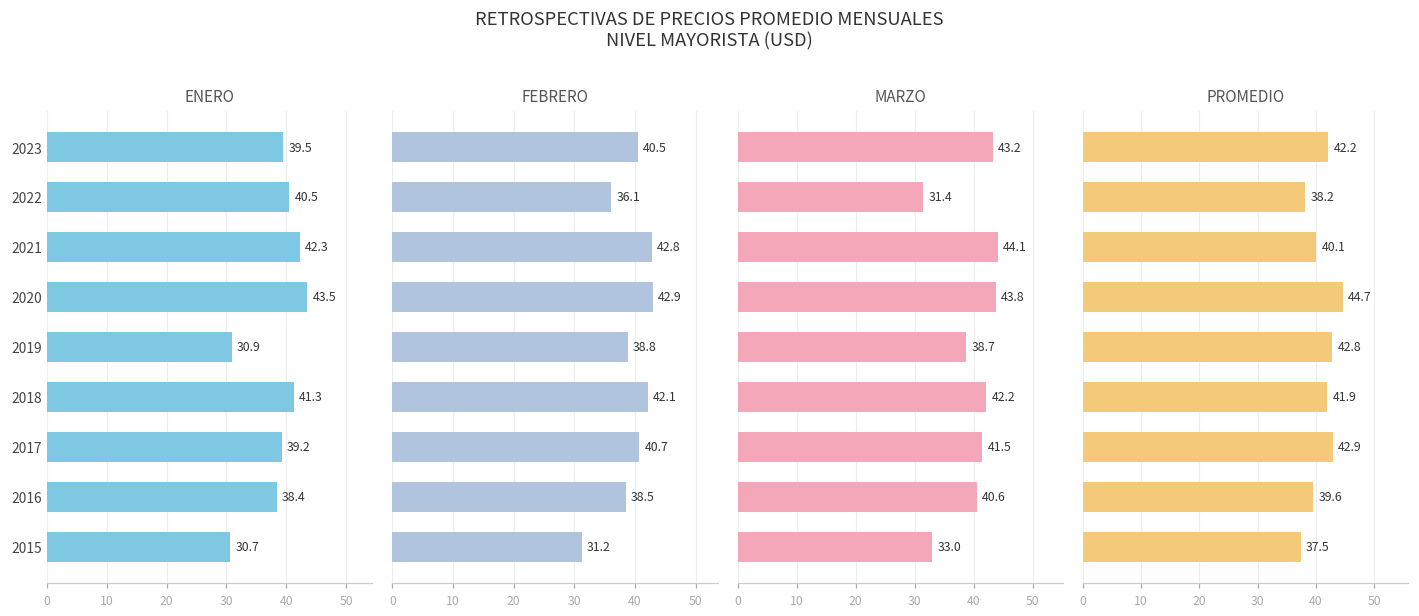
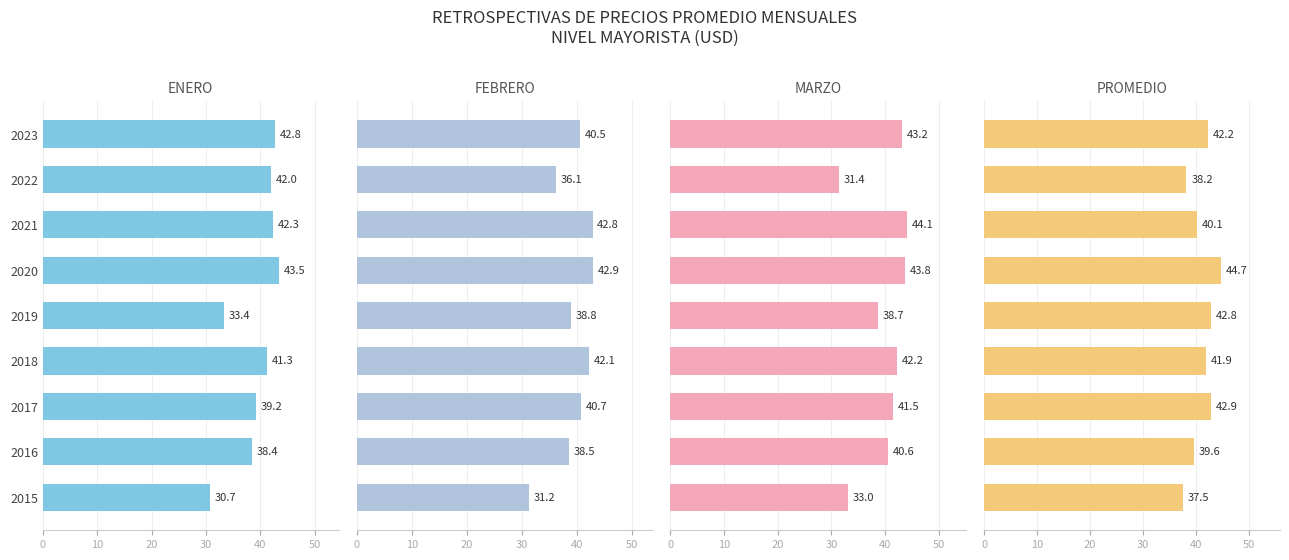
  {
    "ENERO": {
-     "2023": 39.5,
-     "2022": 40.5,
+     "2023": 42.8,
+     "2022": 42.0,
      "2021": 42.3,
      "2020": 43.5,
-     "2019": 30.9,
+     "2019": 33.4,
      "2018": 41.3,
      "2017": 39.2,
      "2016": 38.4,
      "2015": 30.7
    }
  }
